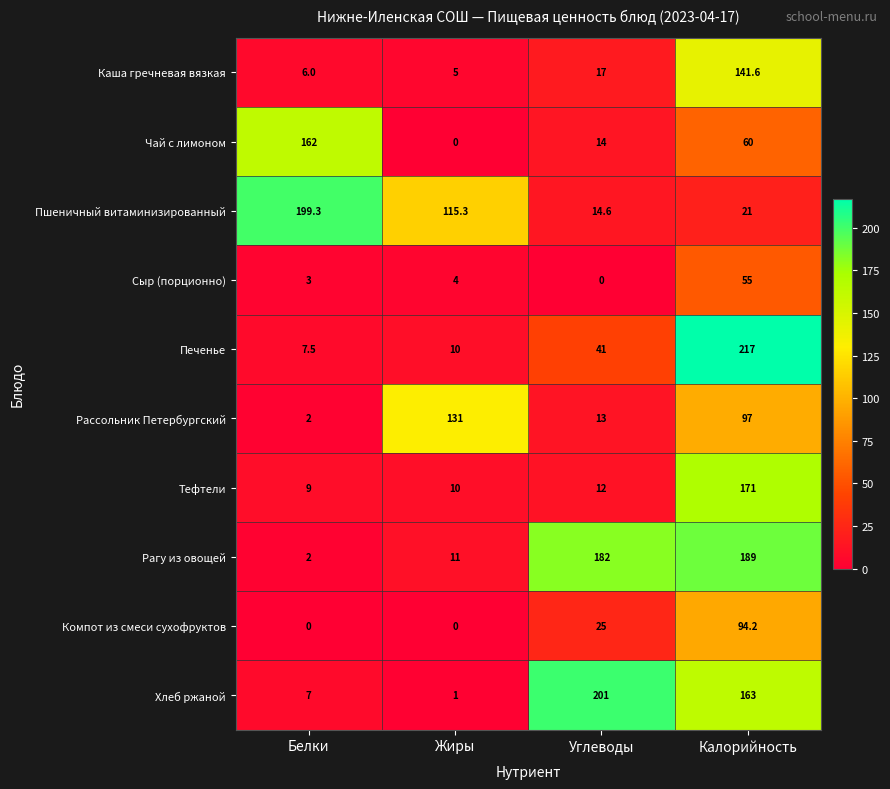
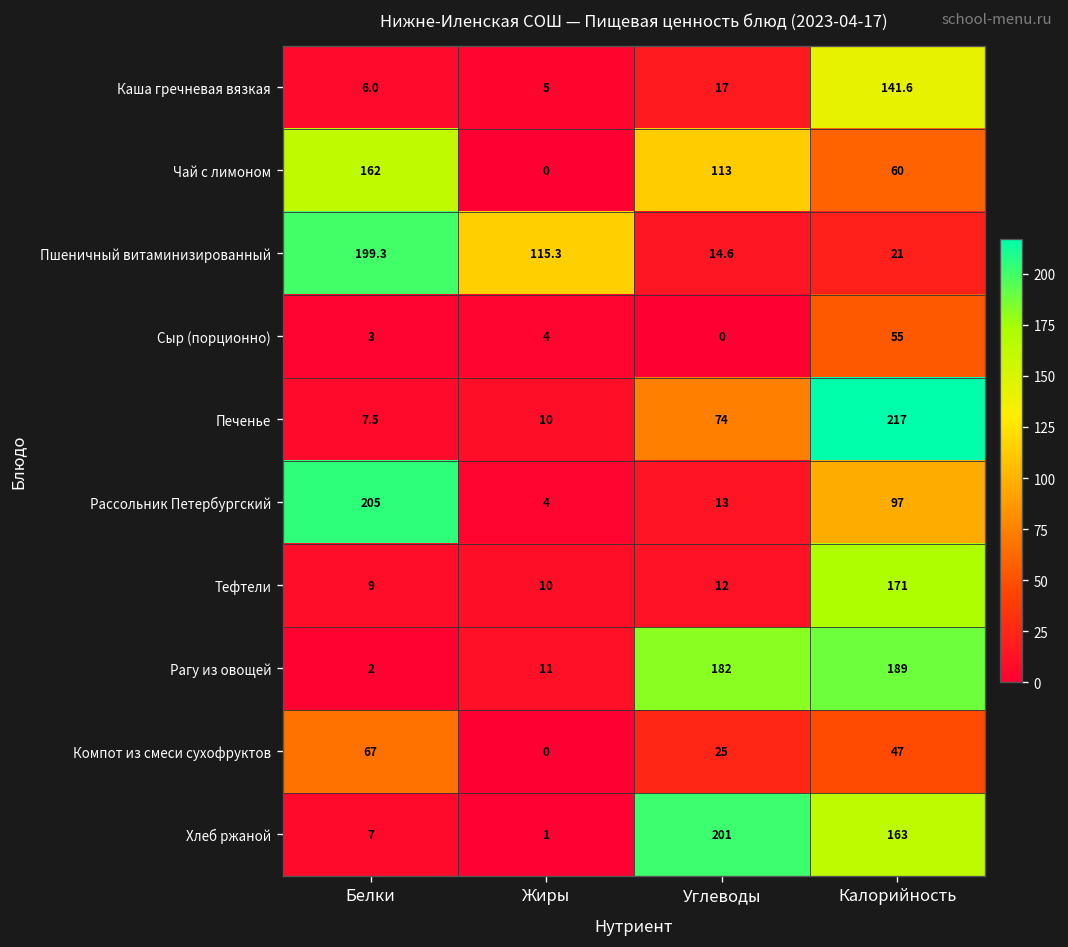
  {
    "Каша гречневая вязкая": {
      "Белки": 6.0,
      "Жиры": 5,
      "Углеводы": 17,
      "Калорийность": 141.6
    },
    "Чай с лимоном": {
      "Белки": 162,
      "Жиры": 0,
-     "Углеводы": 14,
+     "Углеводы": 113,
      "Калорийность": 60
    },
    "Пшеничный витаминизированный": {
      "Белки": 199.3,
      "Жиры": 115.3,
      "Углеводы": 14.6,
      "Калорийность": 21
    },
    "Сыр (порционно)": {
      "Белки": 3,
      "Жиры": 4,
      "Углеводы": 0,
      "Калорийность": 55
    },
    "Печенье": {
      "Белки": 7.5,
      "Жиры": 10,
-     "Углеводы": 41,
+     "Углеводы": 74,
      "Калорийность": 217
    },
    "Рассольник Петербургский": {
-     "Белки": 2,
-     "Жиры": 131,
+     "Белки": 205,
+     "Жиры": 4,
      "Углеводы": 13,
      "Калорийность": 97
    },
    "Тефтели": {
      "Белки": 9,
      "Жиры": 10,
      "Углеводы": 12,
      "Калорийность": 171
    },
    "Рагу из овощей": {
      "Белки": 2,
      "Жиры": 11,
      "Углеводы": 182,
      "Калорийность": 189
    },
    "Компот из смеси сухофруктов": {
-     "Белки": 0,
+     "Белки": 67,
      "Жиры": 0,
      "Углеводы": 25,
-     "Калорийность": 94.2
+     "Калорийность": 47
    },
    "Хлеб ржаной": {
      "Белки": 7,
      "Жиры": 1,
      "Углеводы": 201,
      "Калорийность": 163
    }
  }
